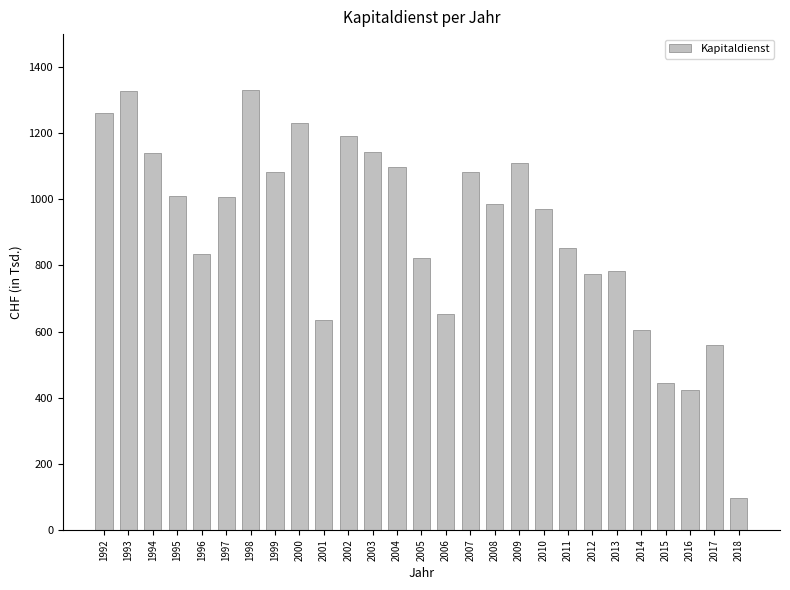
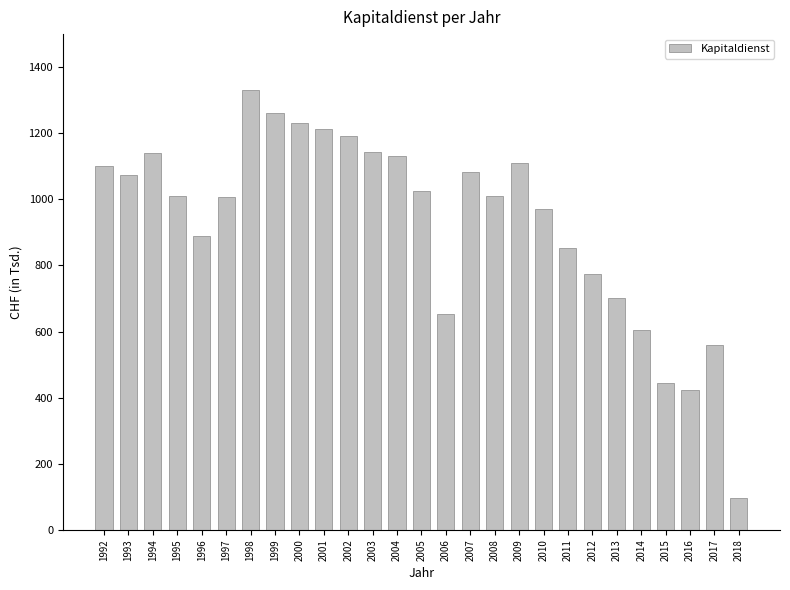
  {
-   "1992": 1260,
-   "1993": 1330,
+   "1992": 1100,
+   "1993": 1070,
    "1994": 1140,
    "1995": 1010,
-   "1996": 830,
+   "1996": 890,
    "1997": 1010,
    "1998": 1330,
-   "1999": 1080,
+   "1999": 1260,
    "2000": 1230,
-   "2001": 640,
+   "2001": 1210,
    "2002": 1190,
    "2003": 1140,
-   "2004": 1100,
-   "2005": 820,
+   "2004": 1130,
+   "2005": 1020,
    "2006": 650,
    "2007": 1080,
-   "2008": 990,
+   "2008": 1010,
    "2009": 1110,
    "2010": 970,
    "2011": 850,
    "2012": 770,
-   "2013": 780,
+   "2013": 700,
    "2014": 610,
    "2015": 440,
    "2016": 420,
    "2017": 560,
    "2018": 100
  }
